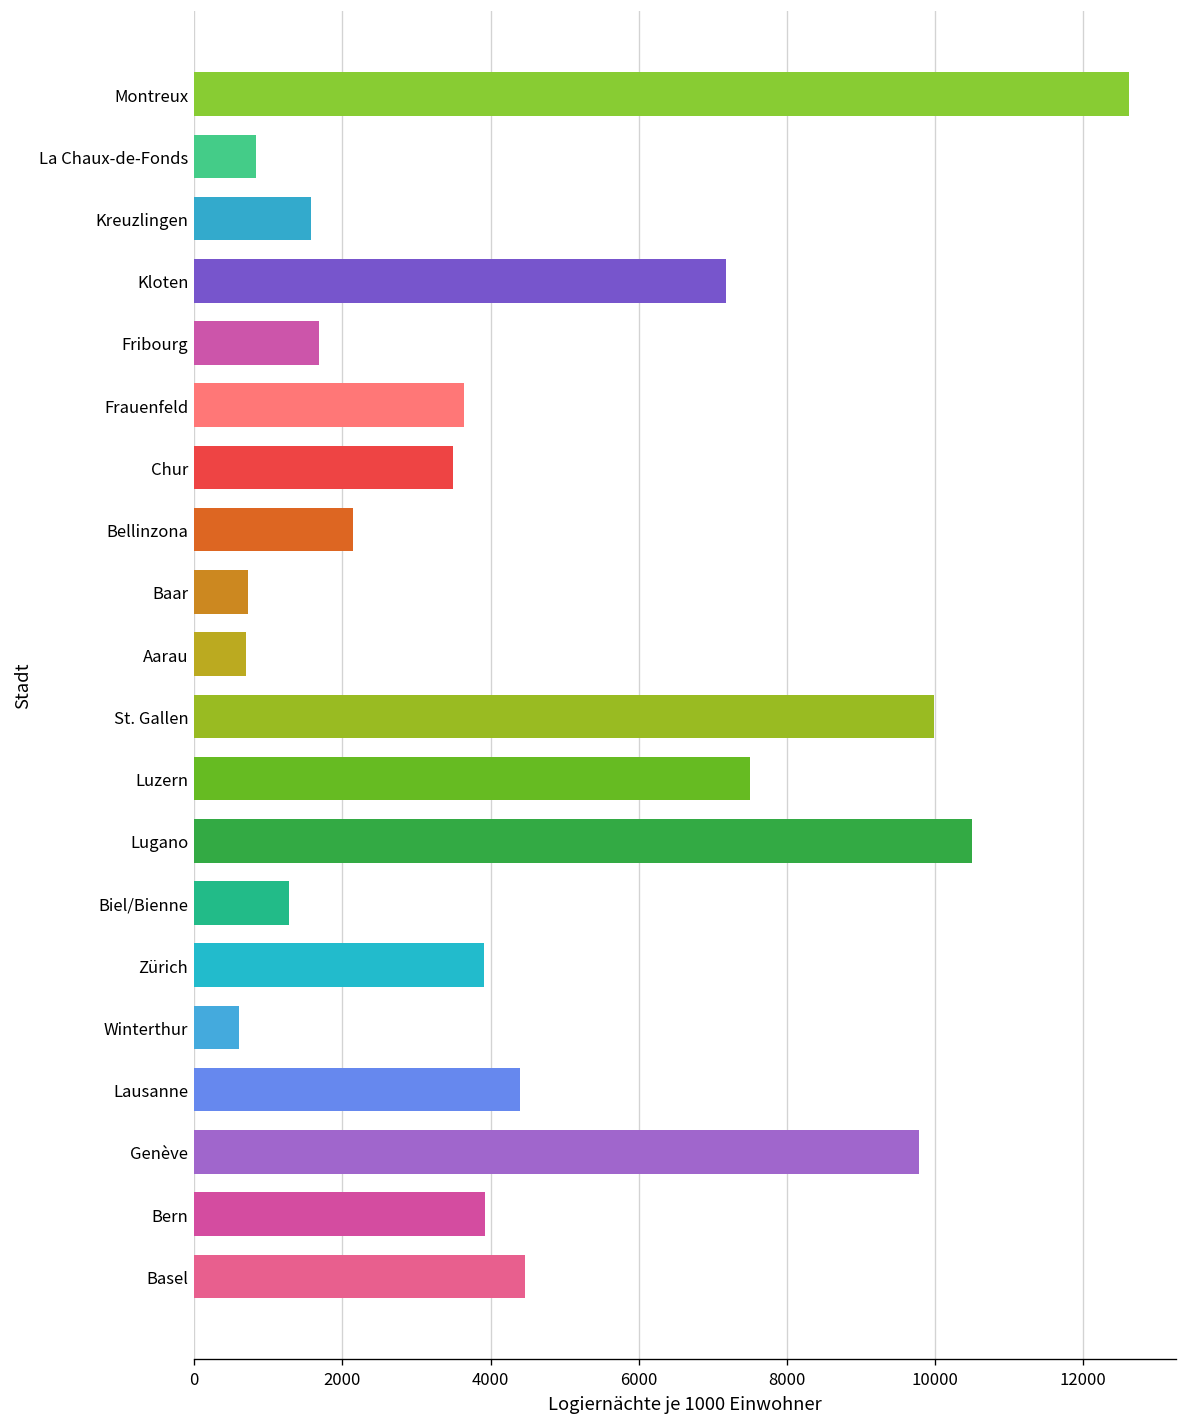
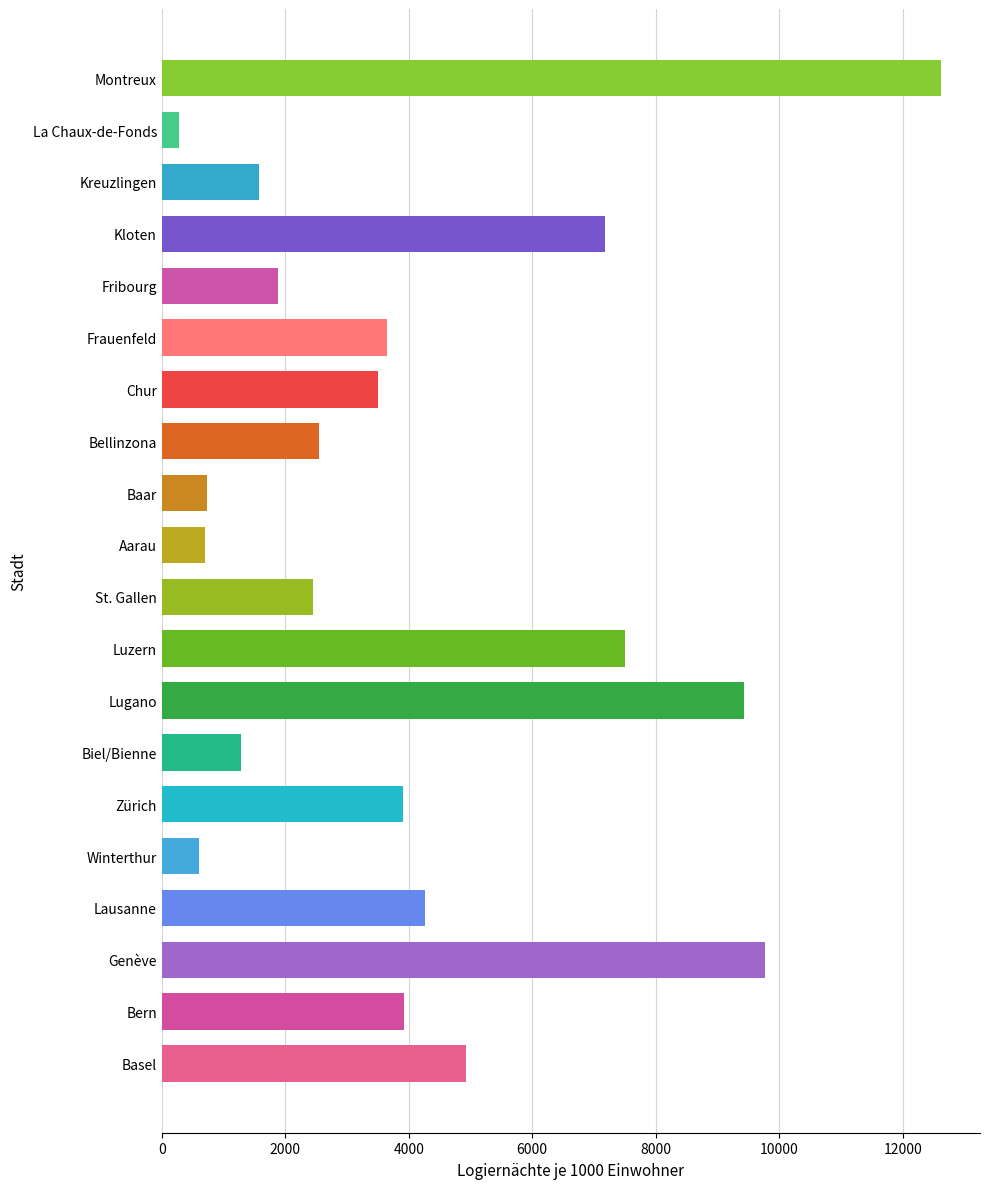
  {
    "Montreux": 12600,
-   "La Chaux-de-Fonds": 800,
+   "La Chaux-de-Fonds": 300,
    "Kreuzlingen": 1600,
    "Kloten": 7200,
-   "Fribourg": 1700,
+   "Fribourg": 1900,
    "Frauenfeld": 3600,
    "Chur": 3500,
-   "Bellinzona": 2100,
+   "Bellinzona": 2500,
    "Baar": 700,
    "Aarau": 700,
-   "St. Gallen": 10000,
+   "St. Gallen": 2500,
    "Luzern": 7500,
-   "Lugano": 10500,
+   "Lugano": 9400,
    "Biel/Bienne": 1300,
    "Zürich": 3900,
    "Winterthur": 600,
-   "Lausanne": 4400,
+   "Lausanne": 4300,
    "Genève": 9800,
    "Bern": 3900,
-   "Basel": 4500
+   "Basel": 4900
  }
